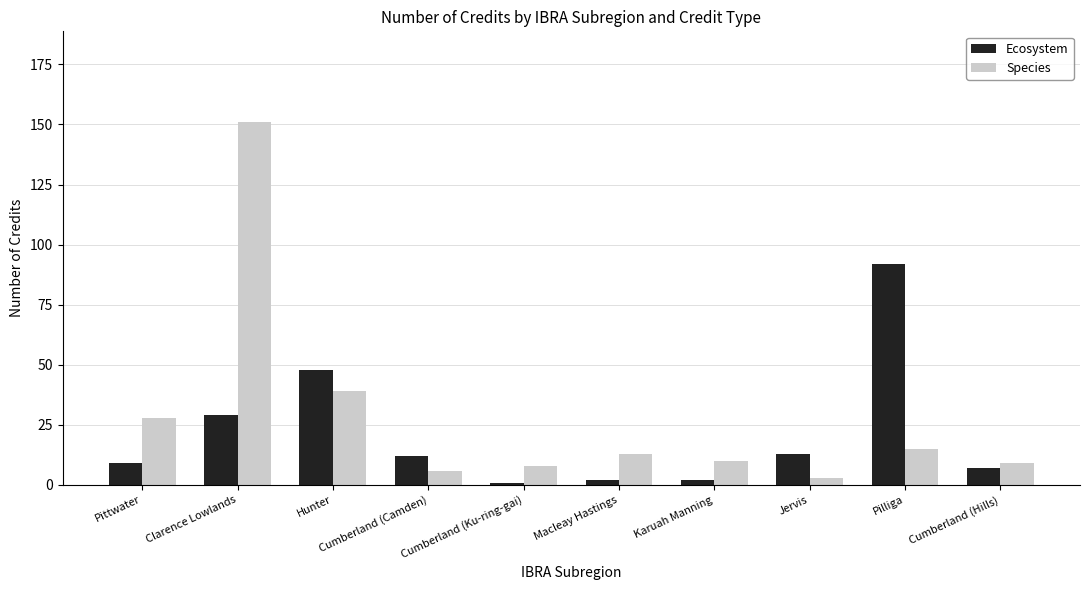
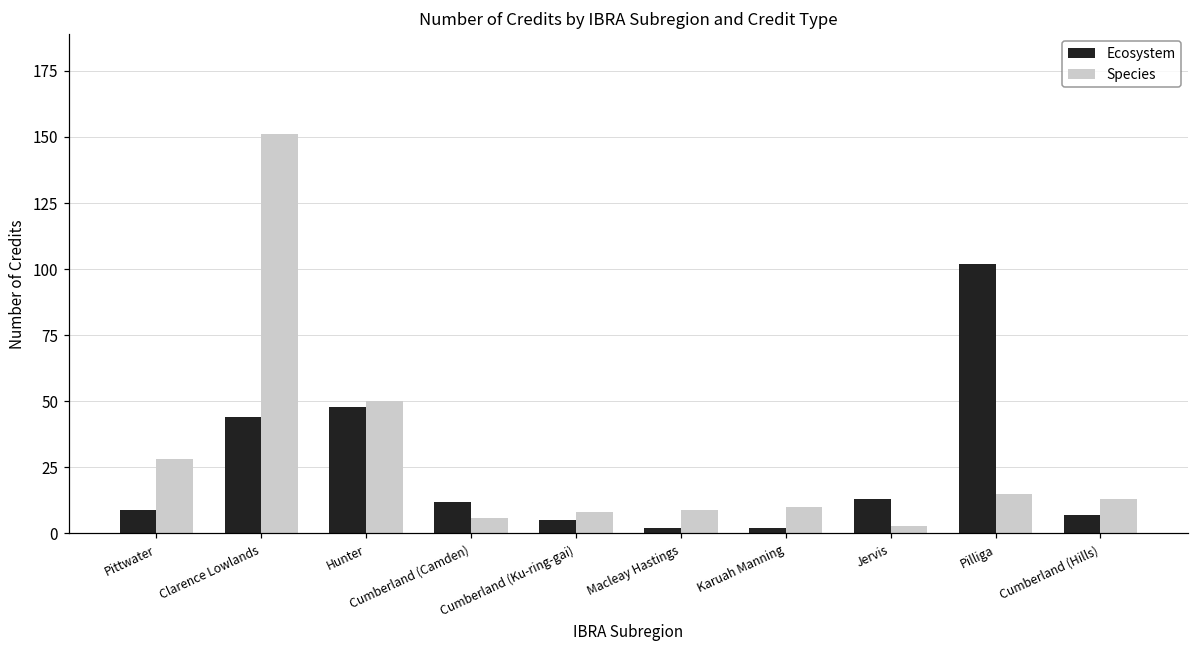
  {
    "Ecosystem": {
      "Pittwater": 9,
-     "Clarence Lowlands": 29,
+     "Clarence Lowlands": 44,
      "Hunter": 48,
      "Cumberland (Camden)": 12,
-     "Cumberland (Ku-ring-gai)": 1,
+     "Cumberland (Ku-ring-gai)": 5,
      "Macleay Hastings": 2,
      "Karuah Manning": 2,
      "Jervis": 13,
-     "Pilliga": 92,
+     "Pilliga": 102,
      "Cumberland (Hills)": 7
    },
    "Species": {
      "Pittwater": 28,
      "Clarence Lowlands": 151,
-     "Hunter": 39,
+     "Hunter": 50,
      "Cumberland (Camden)": 6,
      "Cumberland (Ku-ring-gai)": 8,
-     "Macleay Hastings": 13,
+     "Macleay Hastings": 9,
      "Karuah Manning": 10,
      "Jervis": 3,
      "Pilliga": 15,
-     "Cumberland (Hills)": 9
+     "Cumberland (Hills)": 13
    }
  }
